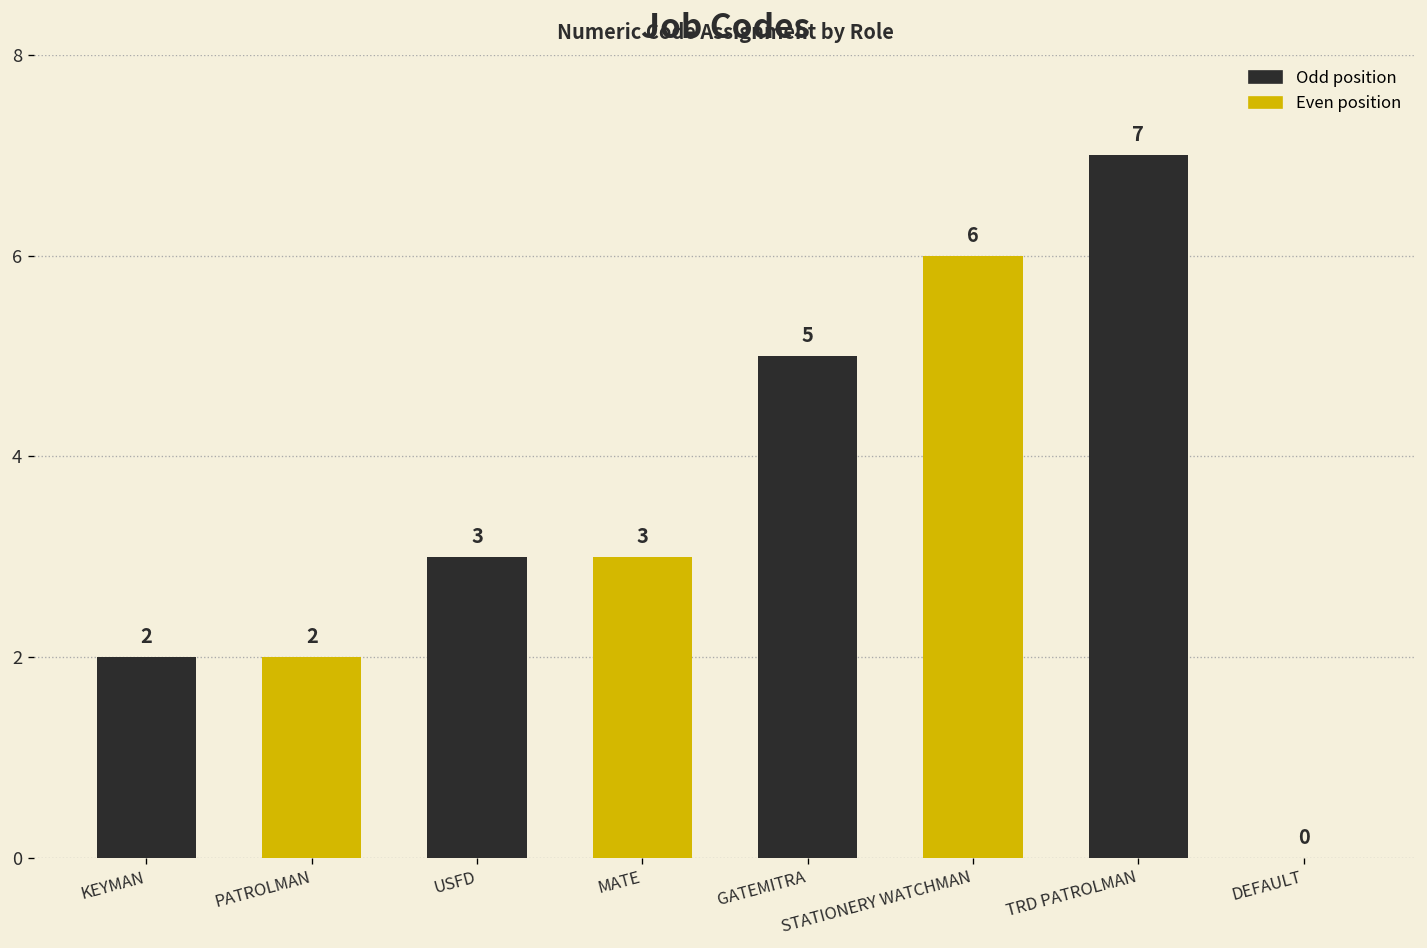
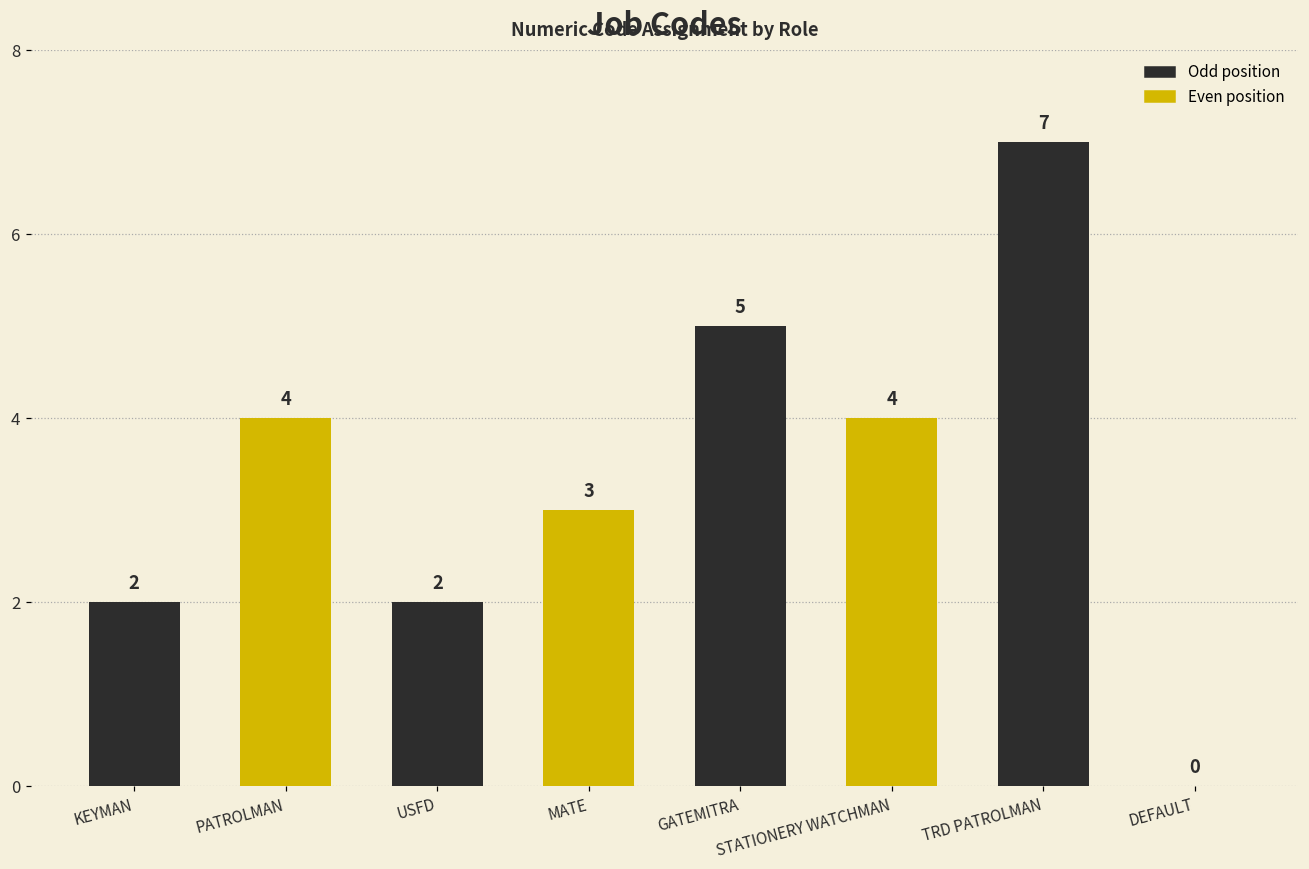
  {
    "KEYMAN": 2,
-   "PATROLMAN": 2,
-   "USFD": 3,
+   "PATROLMAN": 4,
+   "USFD": 2,
    "MATE": 3,
    "GATEMITRA": 5,
-   "STATIONERY WATCHMAN": 6,
+   "STATIONERY WATCHMAN": 4,
    "TRD PATROLMAN": 7,
    "DEFAULT": 0
  }
